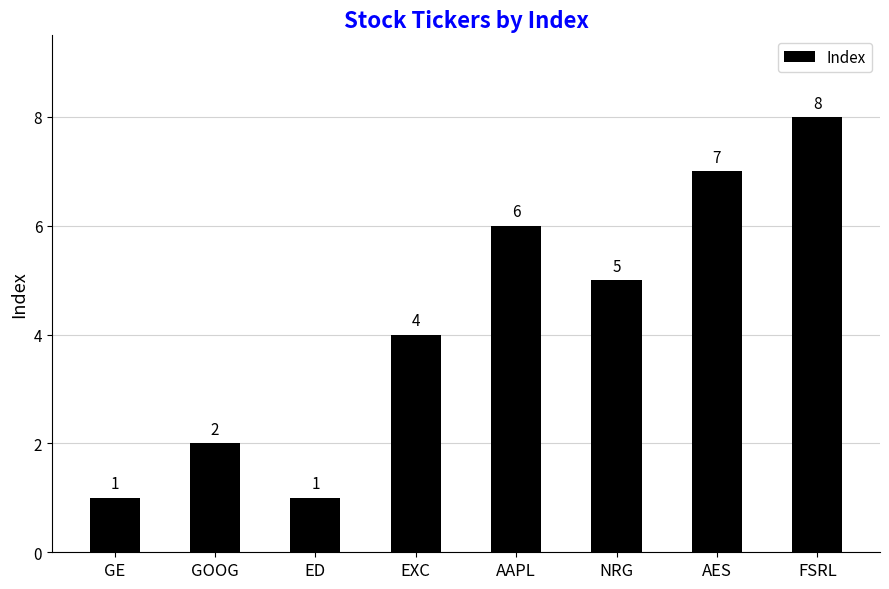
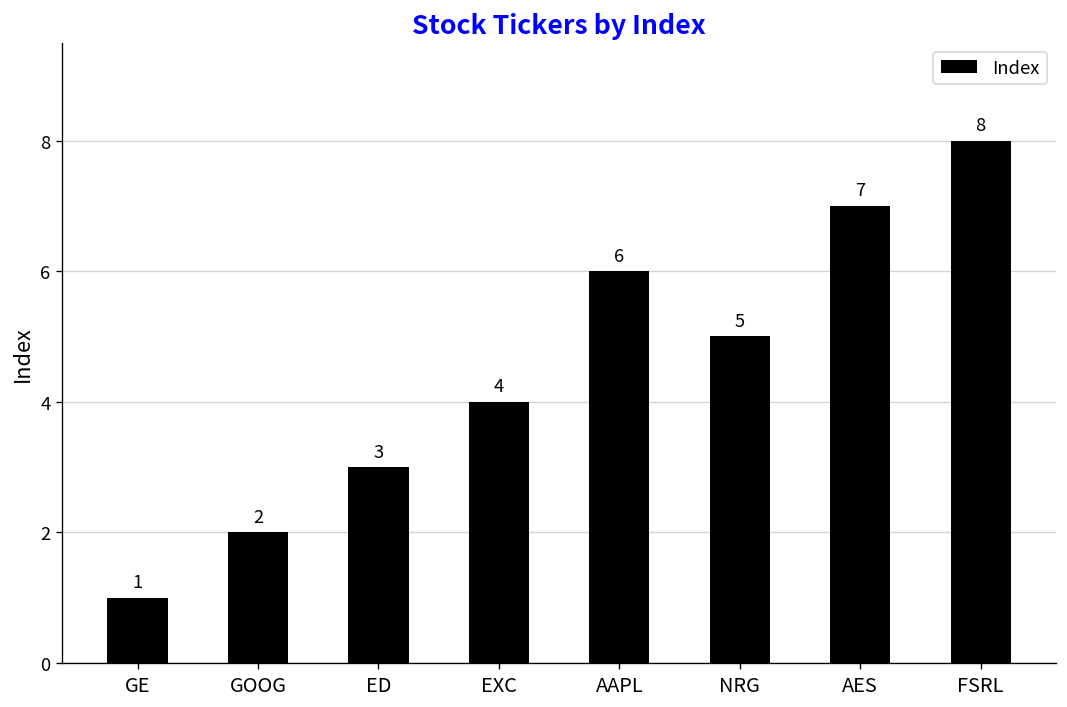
  {
    "GE": 1,
    "GOOG": 2,
-   "ED": 1,
+   "ED": 3,
    "EXC": 4,
    "AAPL": 6,
    "NRG": 5,
    "AES": 7,
    "FSRL": 8
  }
